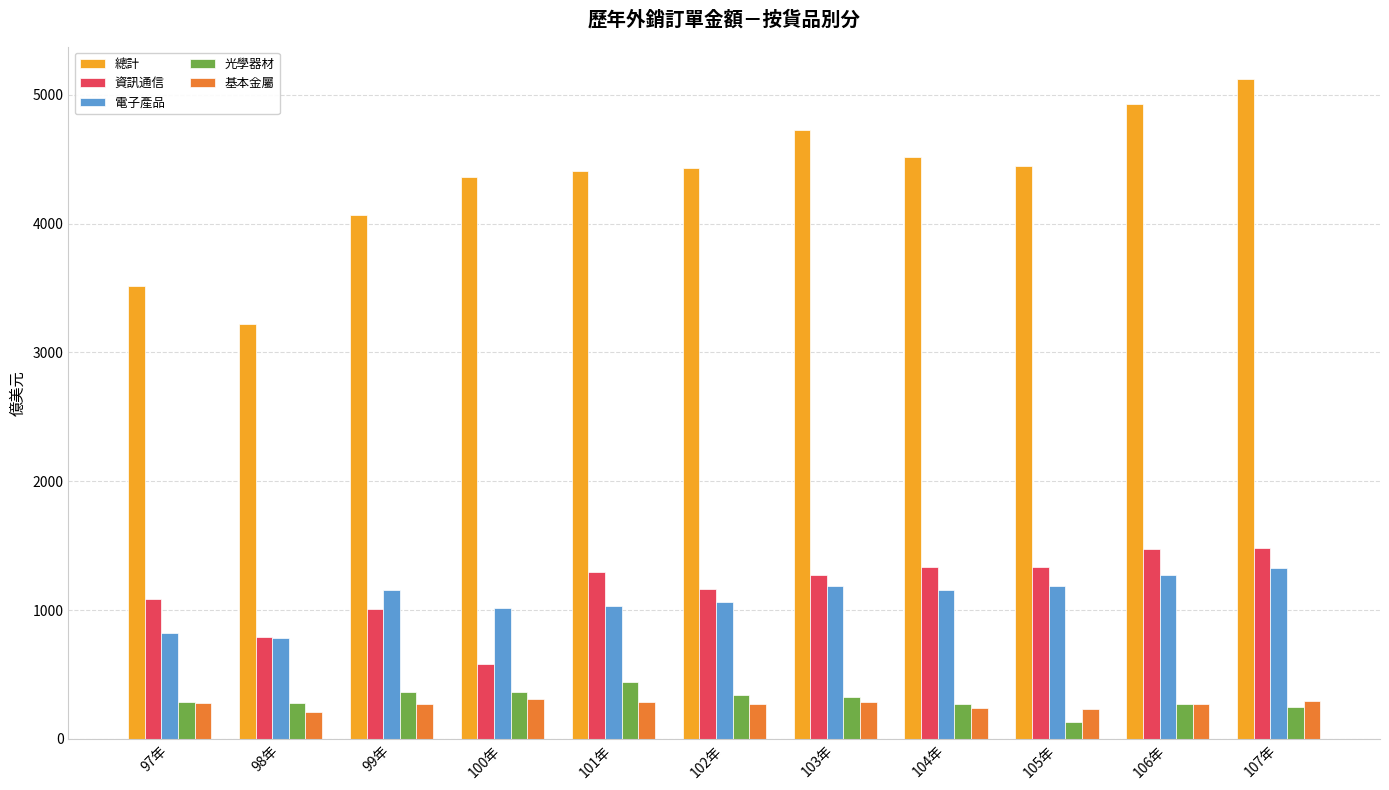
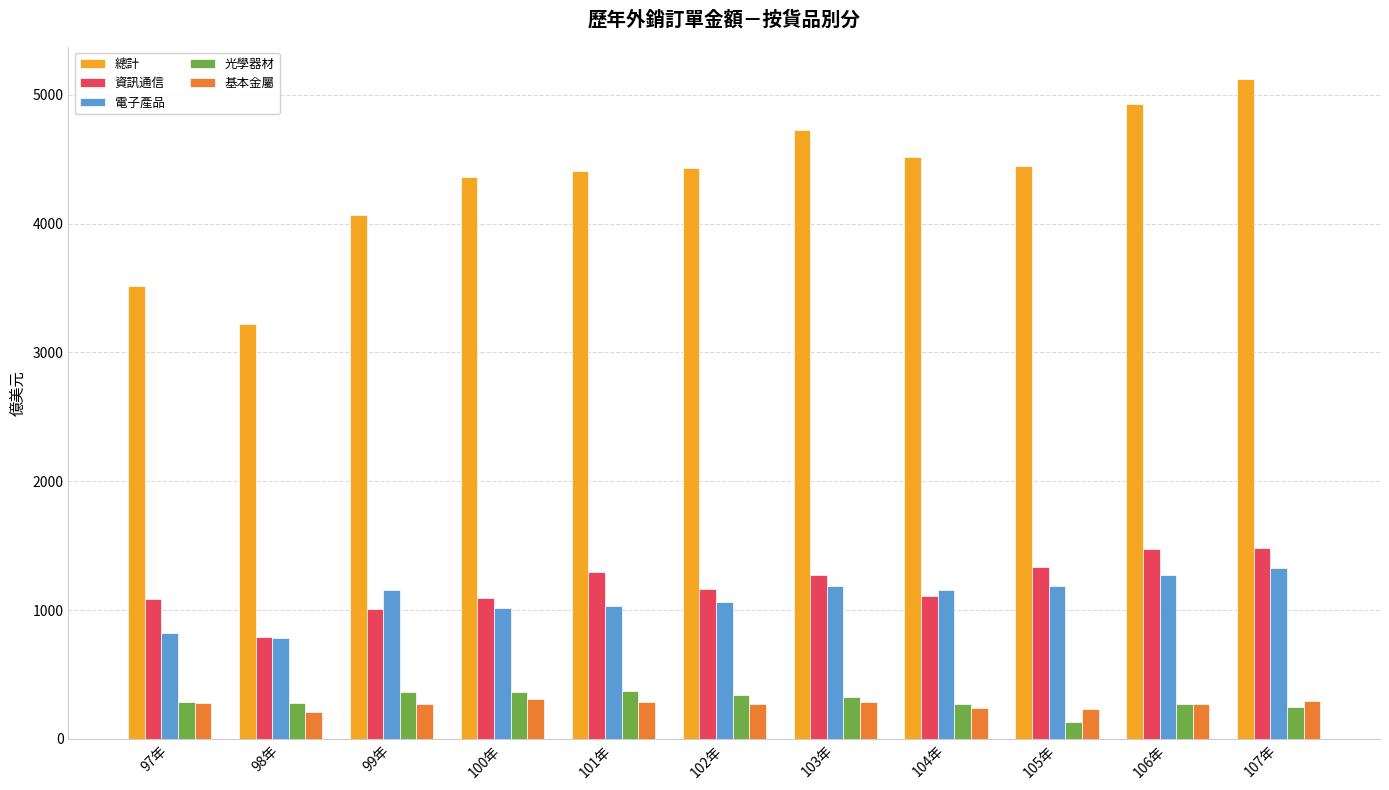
  {
    "資訊通信": {
      "97年": 1090,
      "98年": 790,
      "99年": 1010,
-     "100年": 580,
+     "100年": 1090,
      "101年": 1290,
      "102年": 1160,
      "103年": 1270,
-     "104年": 1330,
+     "104年": 1110,
      "105年": 1340,
      "106年": 1480,
      "107年": 1490
    },
    "電子產品": {
      "97年": 820,
      "98年": 780,
      "99年": 1160,
      "100年": 1020,
      "101年": 1030,
      "102年": 1060,
      "103年": 1190,
      "104年": 1160,
      "105年": 1190,
      "106年": 1270,
      "107年": 1330
    },
    "光學器材": {
      "97年": 280,
      "98年": 280,
      "99年": 370,
      "100年": 370,
-     "101年": 440,
+     "101年": 370,
      "102年": 340,
      "103年": 320,
      "104年": 270,
      "105年": 130,
      "106年": 270,
      "107年": 250
    }
  }
